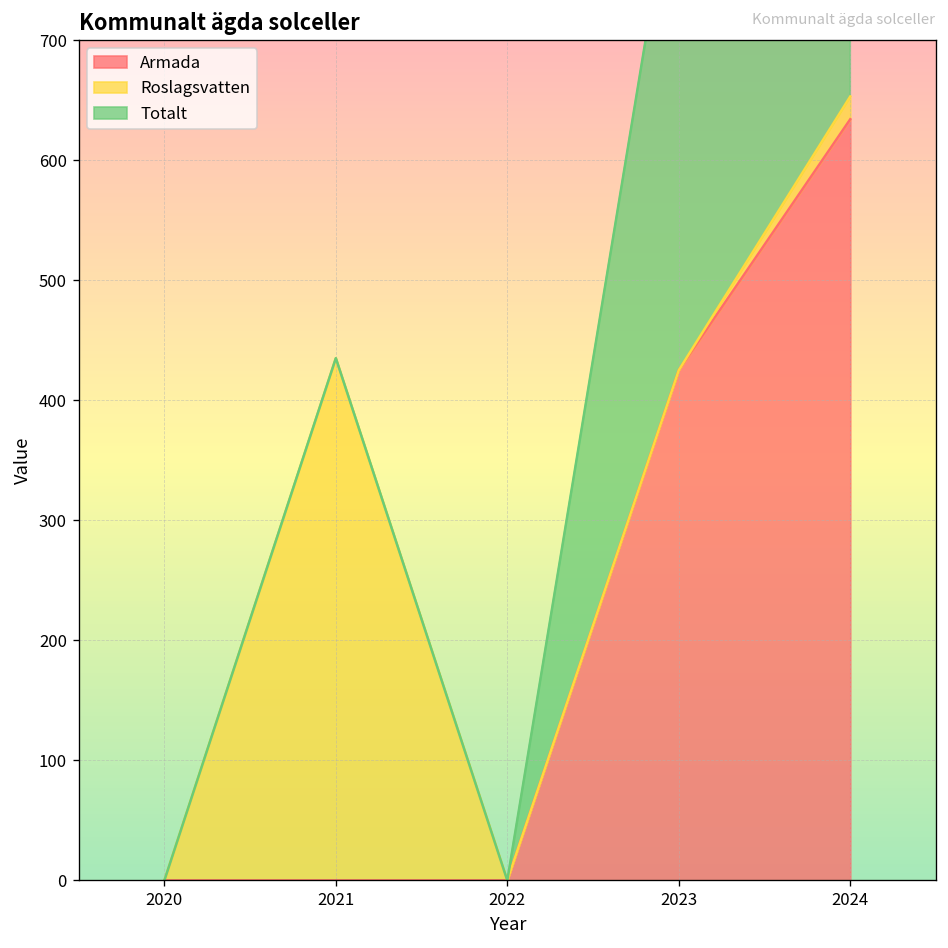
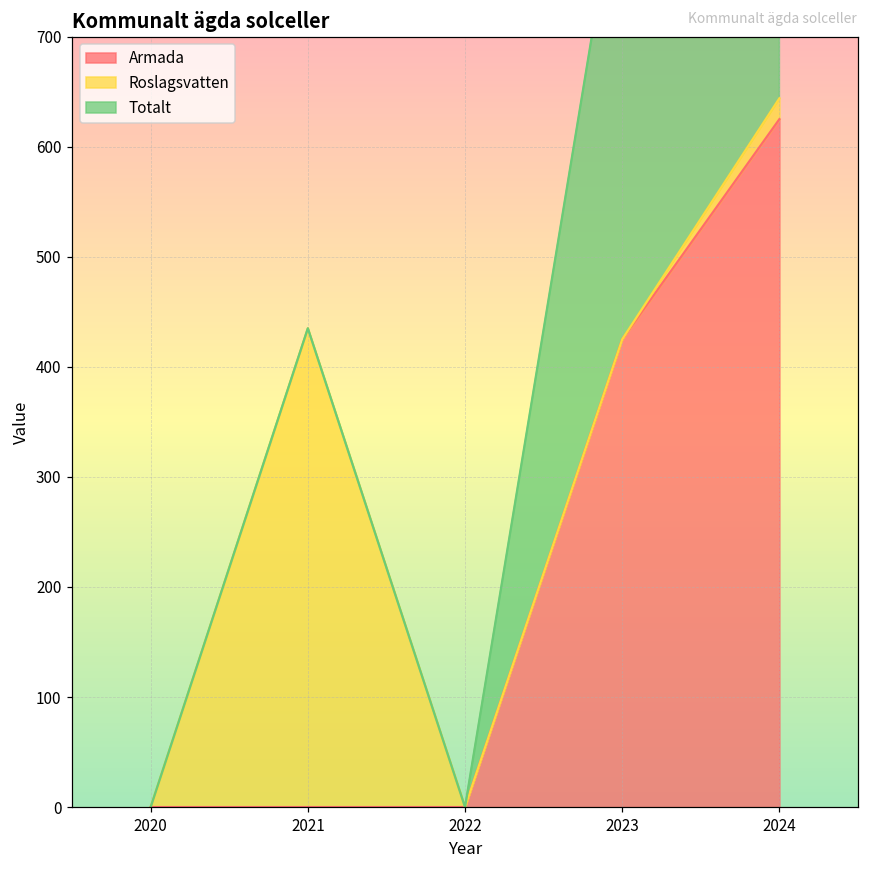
  {
    "Armada": {
      "2021": 0,
-     "2024": 634
+     "2024": 625
    },
    "Roslagsvatten": {
      "2024": 19
    }
  }
